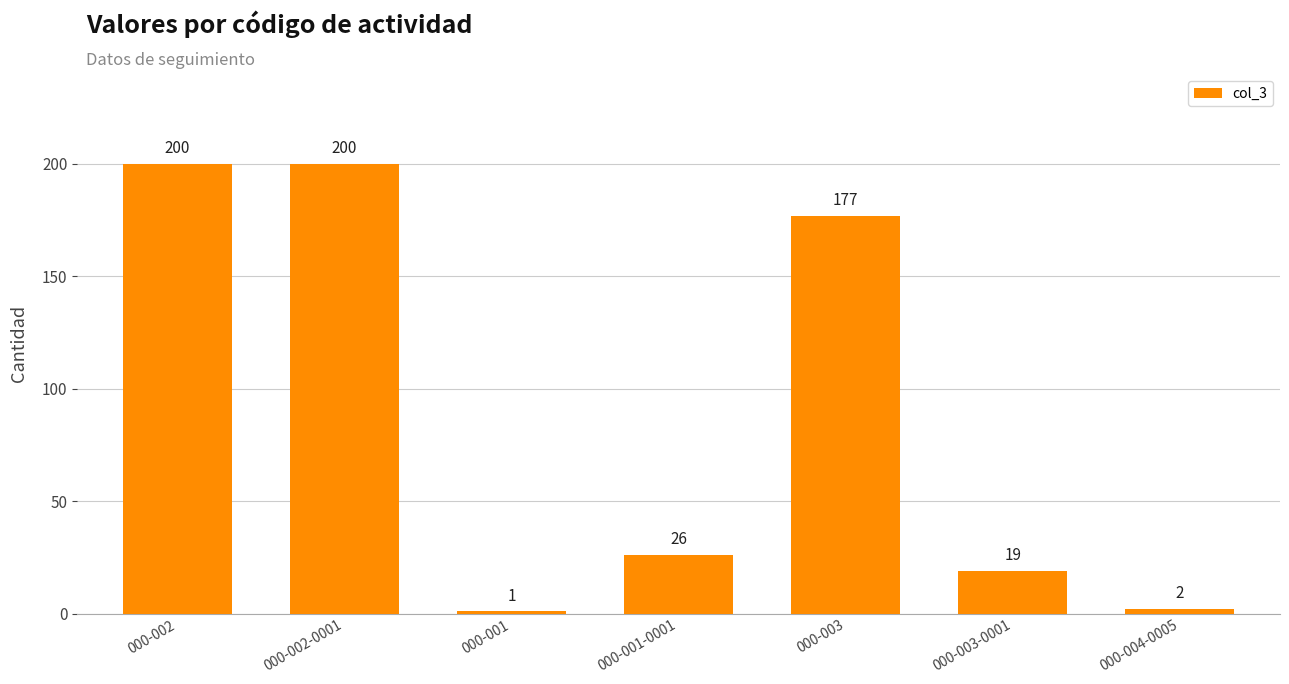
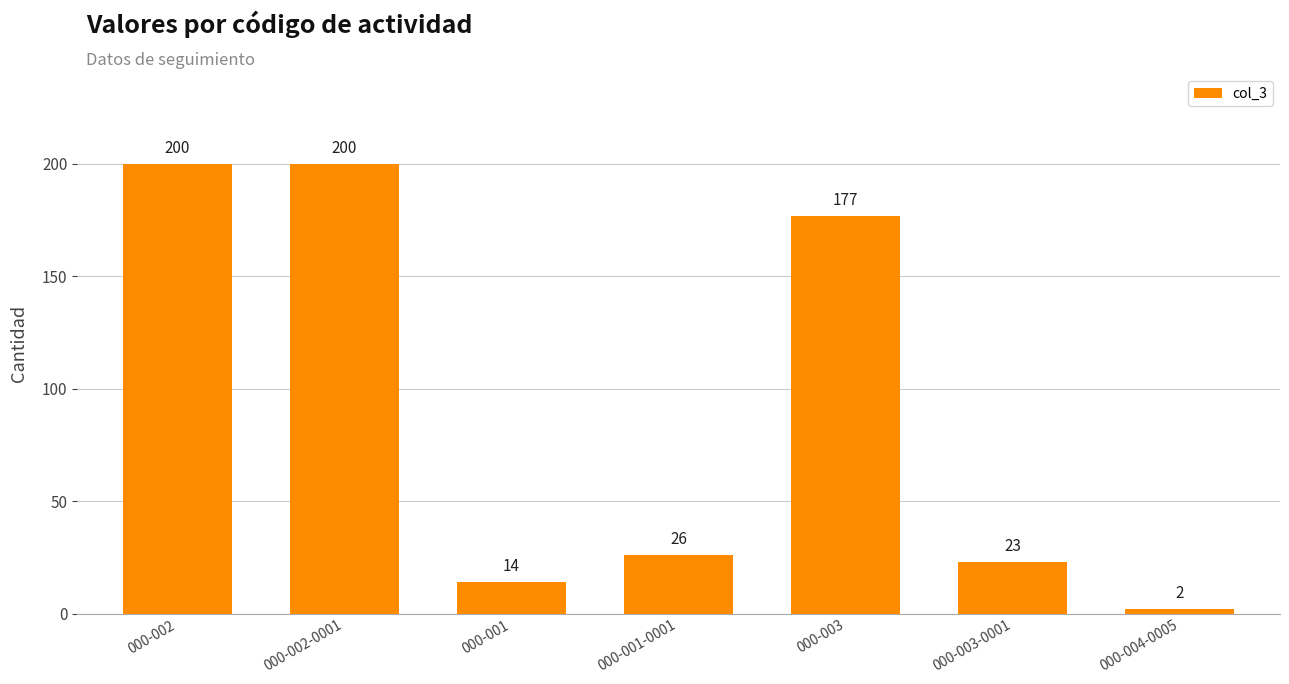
  {
    "000-002": 200,
    "000-002-0001": 200,
-   "000-001": 1,
+   "000-001": 14,
    "000-001-0001": 26,
    "000-003": 177,
-   "000-003-0001": 19,
+   "000-003-0001": 23,
    "000-004-0005": 2
  }
